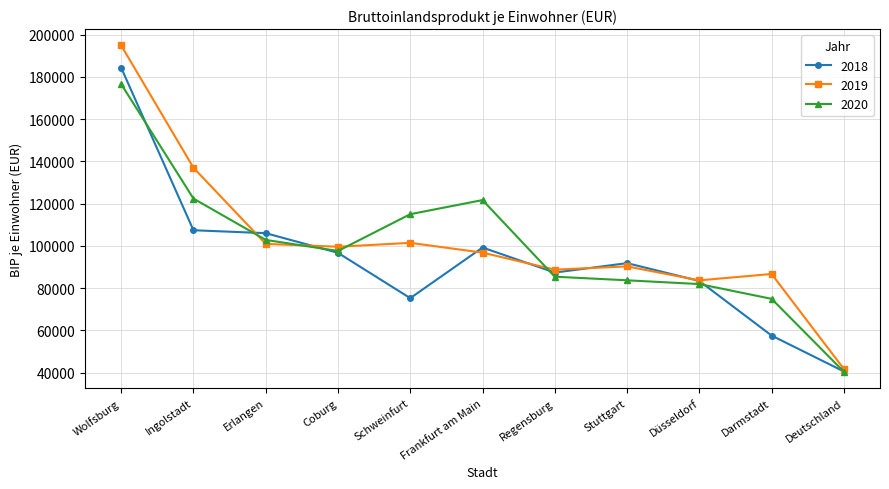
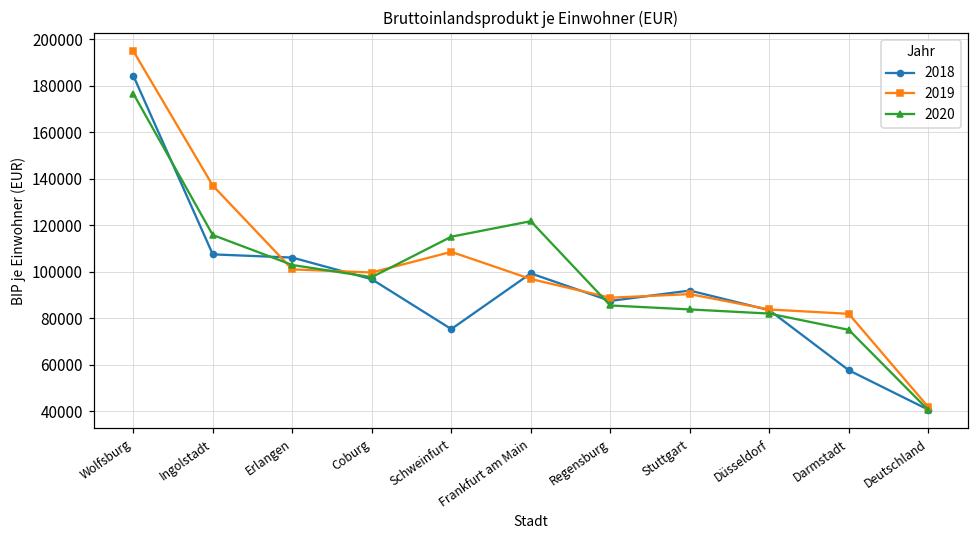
  {
    "2018": {
      "Wolfsburg": 184000,
      "Ingolstadt": 107000,
      "Erlangen": 106000,
      "Schweinfurt": 75000,
      "Frankfurt am Main": 99000,
      "Regensburg": 87000,
      "Stuttgart": 92000,
      "Darmstadt": 58000
    },
    "2019": {
      "Wolfsburg": 195000,
      "Ingolstadt": 137000,
      "Erlangen": 101000,
      "Coburg": 100000,
-     "Schweinfurt": 101000,
+     "Schweinfurt": 109000,
      "Frankfurt am Main": 97000,
      "Regensburg": 89000,
      "Stuttgart": 90000,
-     "Darmstadt": 87000
+     "Darmstadt": 82000
    },
    "2020": {
      "Wolfsburg": 177000,
-     "Ingolstadt": 122000,
+     "Ingolstadt": 116000,
      "Erlangen": 103000,
      "Schweinfurt": 115000,
      "Frankfurt am Main": 122000,
      "Regensburg": 85000,
      "Stuttgart": 84000,
      "Düsseldorf": 82000,
      "Darmstadt": 75000
    }
  }
